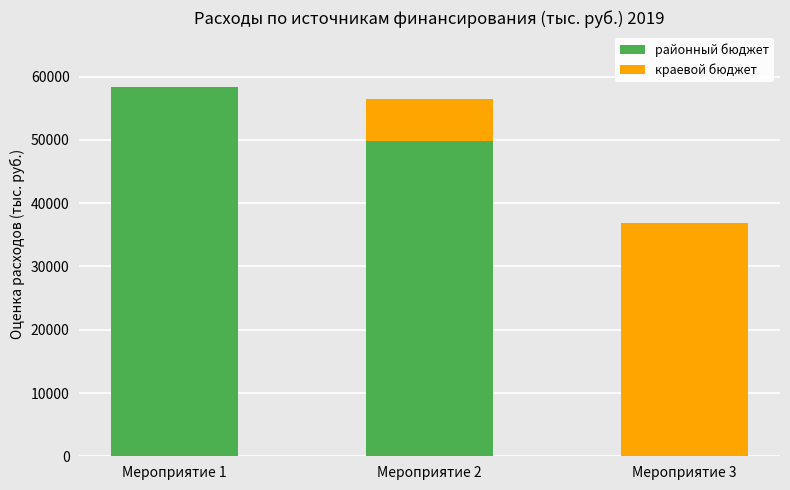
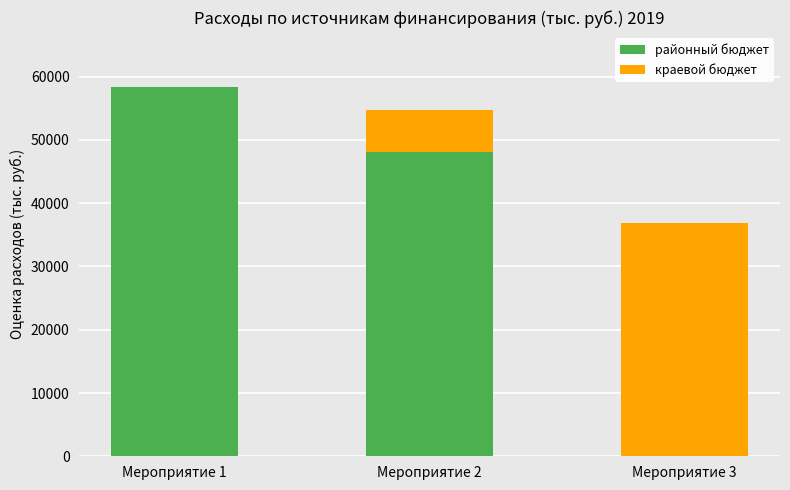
  {
    "районный бюджет": {
      "Мероприятие 1": 58000,
-     "Мероприятие 2": 50000,
+     "Мероприятие 2": 48000,
      "Мероприятие 3": 0
    },
    "краевой бюджет": {
      "Мероприятие 1": 0,
      "Мероприятие 2": 7000,
      "Мероприятие 3": 37000
    }
  }
